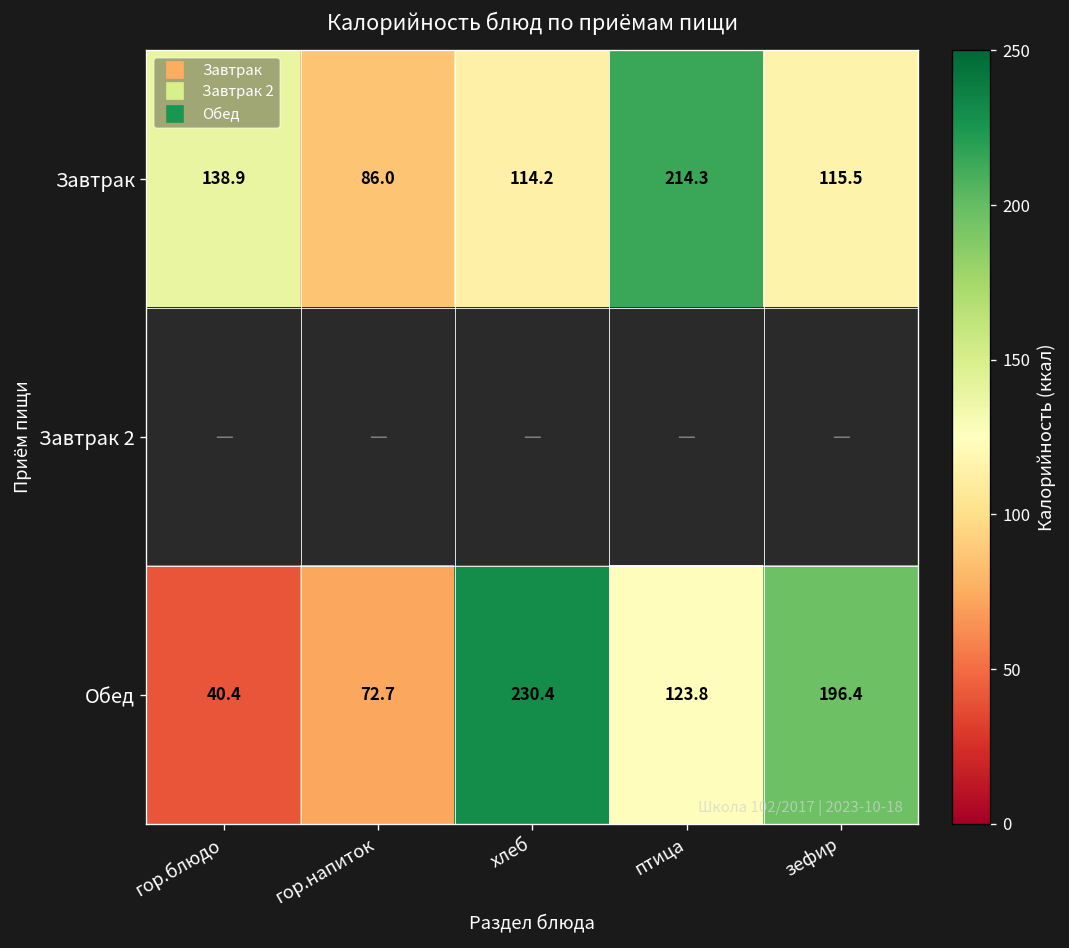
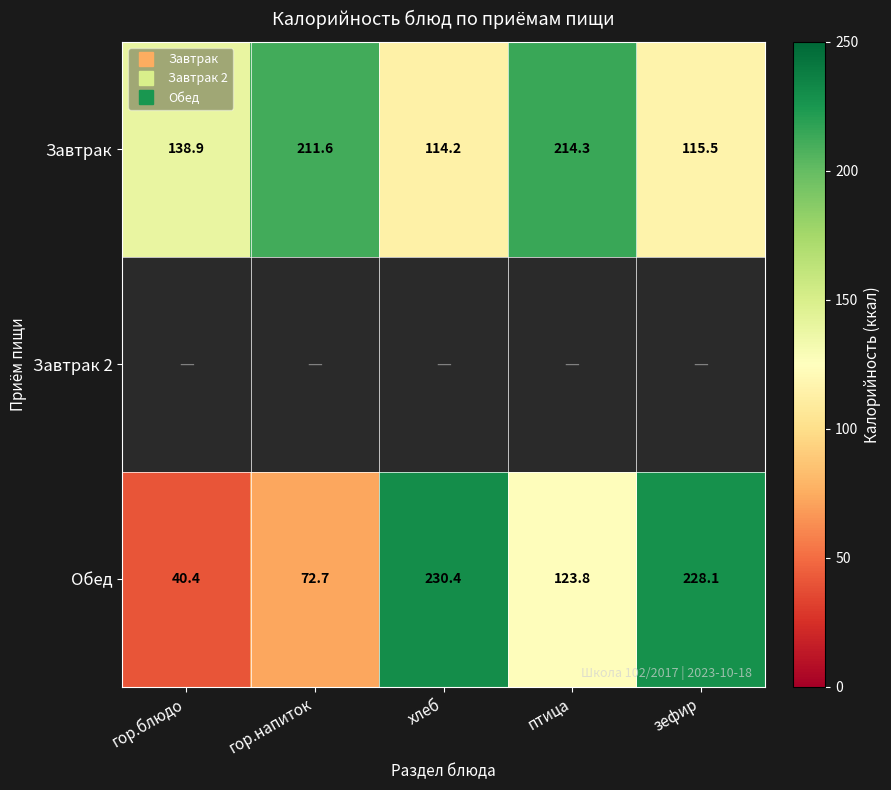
  {
    "Завтрак": {
      "гор.блюдо": 138.9,
-     "гор.напиток": 86.0,
+     "гор.напиток": 211.6,
      "хлеб": 114.2,
      "птица": 214.3,
      "зефир": 115.5
    },
    "Обед": {
      "гор.блюдо": 40.4,
      "гор.напиток": 72.7,
      "хлеб": 230.4,
      "птица": 123.8,
-     "зефир": 196.4
+     "зефир": 228.1
    }
  }
